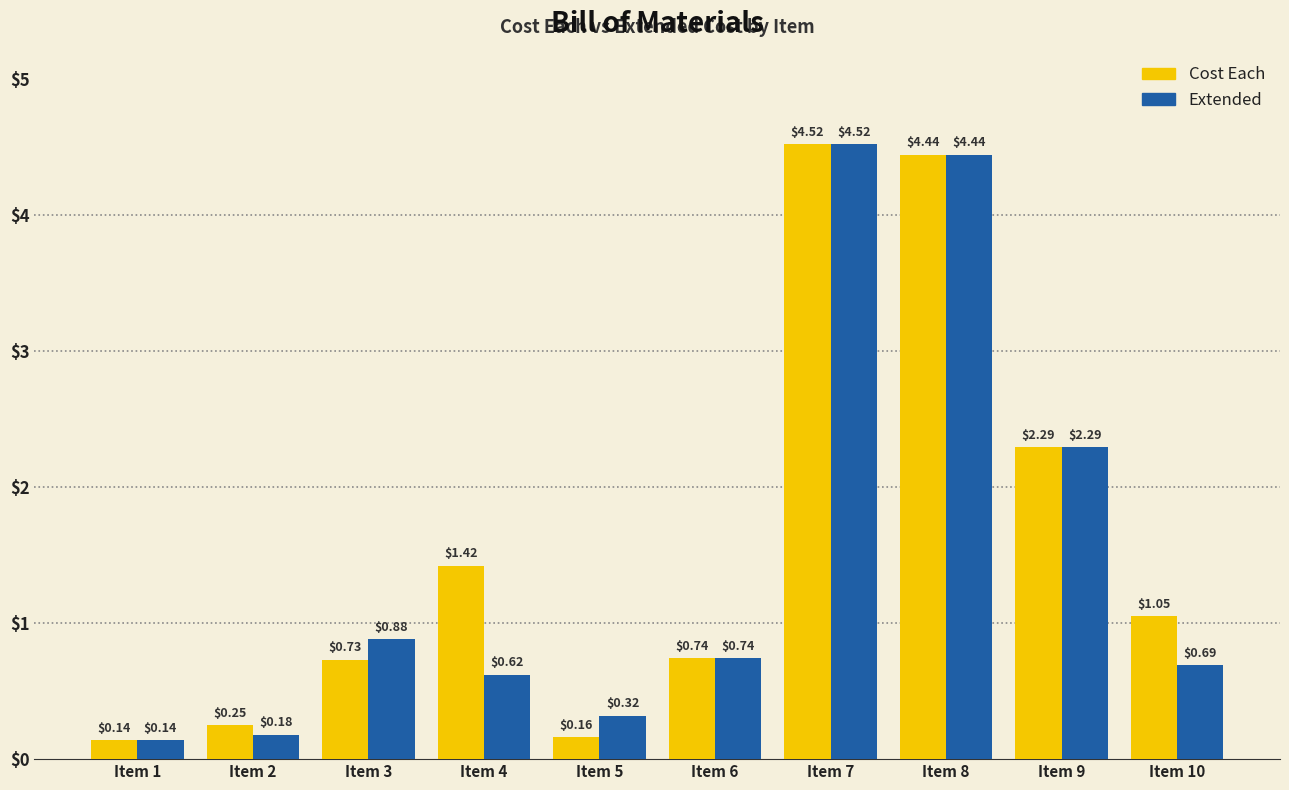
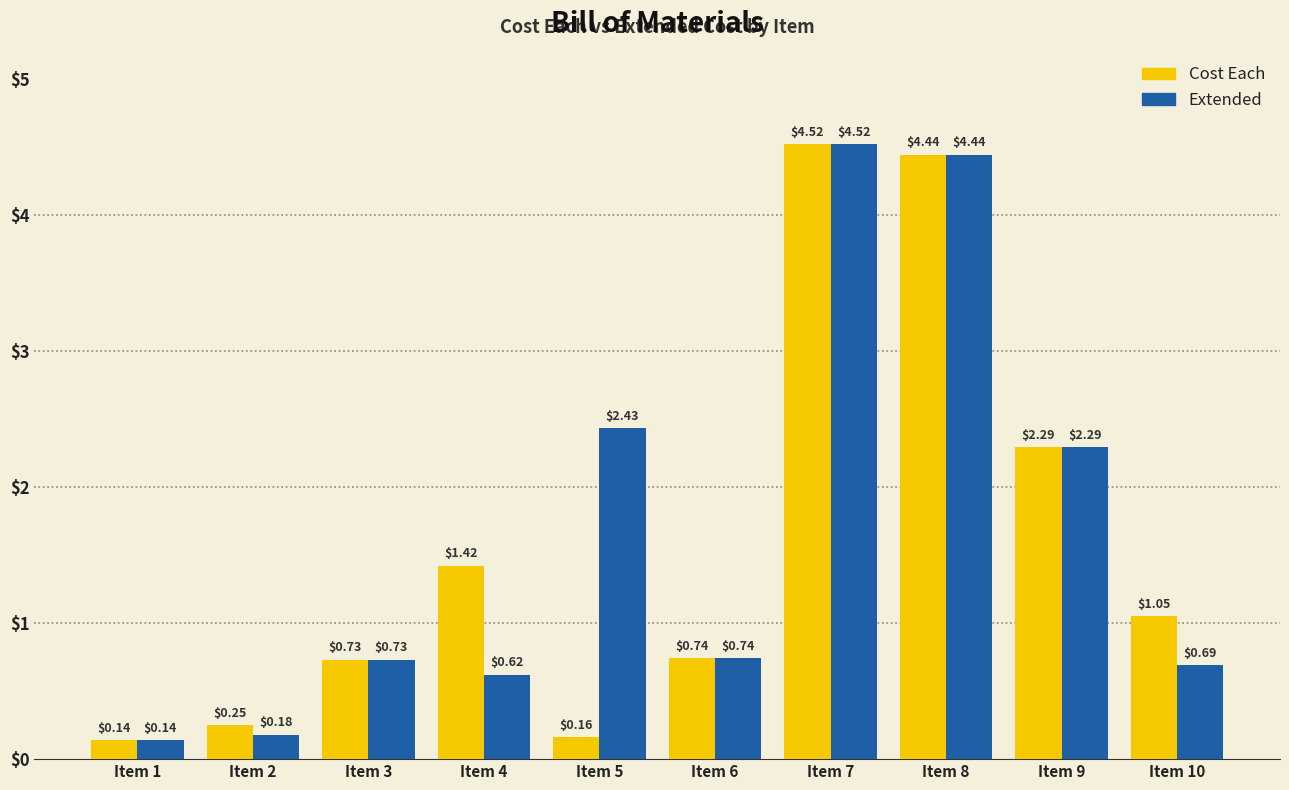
  {
    "Cost Each": {
      "Item 1": "$0.14",
      "Item 2": "$0.25",
      "Item 3": "$0.73",
      "Item 4": "$1.42",
      "Item 5": "$0.16",
      "Item 6": "$0.74",
      "Item 7": "$4.52",
      "Item 8": "$4.44",
      "Item 9": "$2.29",
      "Item 10": "$1.05"
    },
    "Extended": {
      "Item 1": "$0.14",
      "Item 2": "$0.18",
-     "Item 3": "$0.88",
+     "Item 3": "$0.73",
      "Item 4": "$0.62",
-     "Item 5": "$0.32",
+     "Item 5": "$2.43",
      "Item 6": "$0.74",
      "Item 7": "$4.52",
      "Item 8": "$4.44",
      "Item 9": "$2.29",
      "Item 10": "$0.69"
    }
  }
